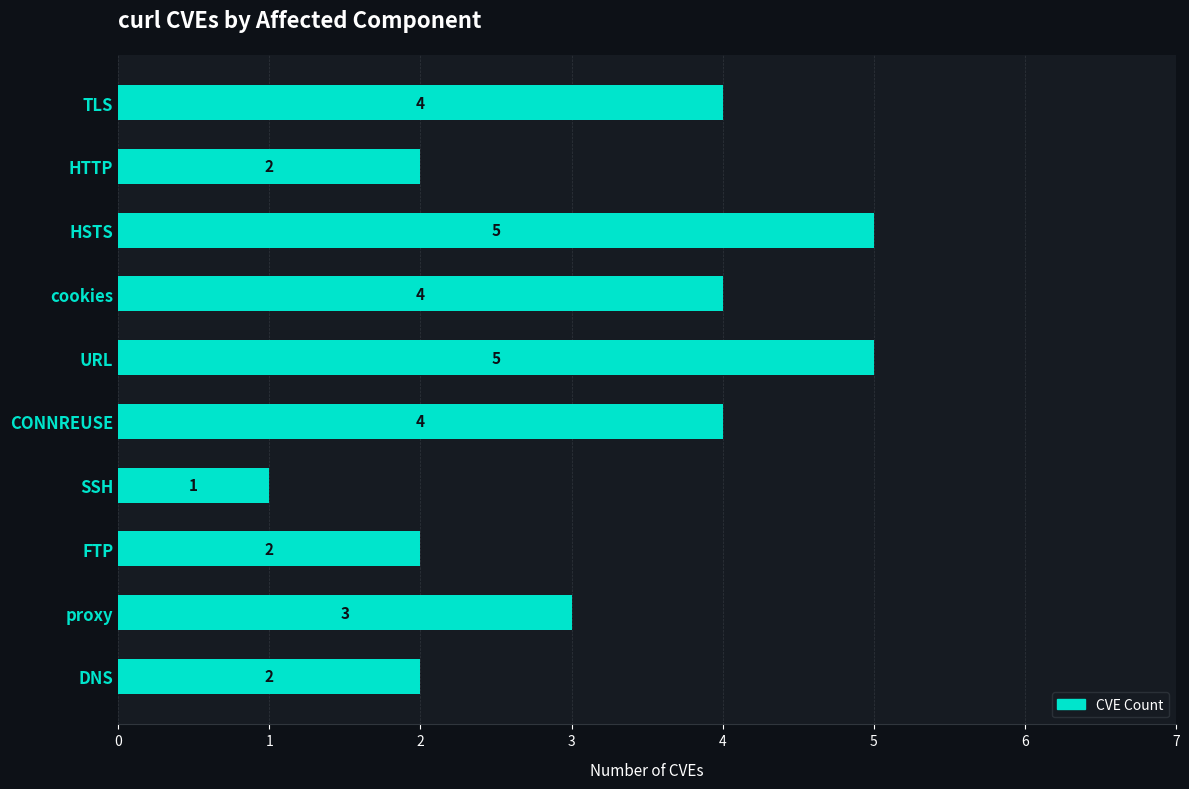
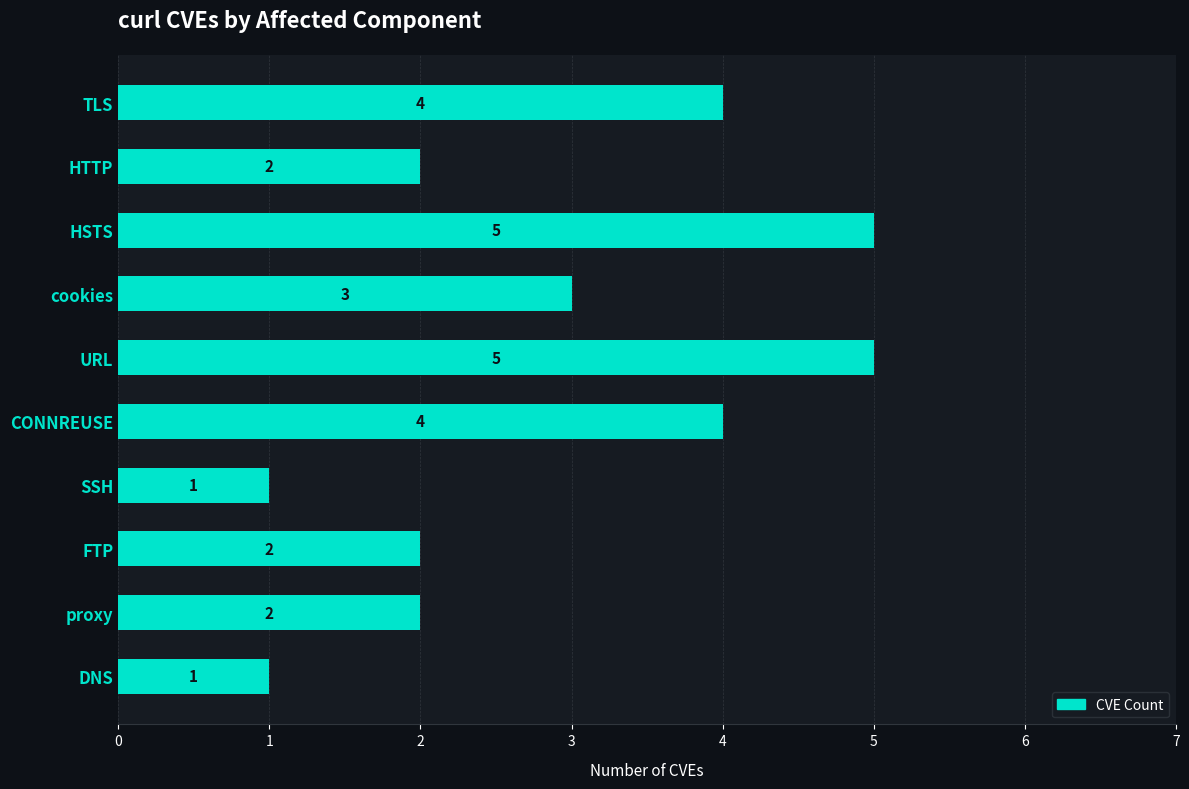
  {
    "TLS": 4,
    "HTTP": 2,
    "HSTS": 5,
-   "cookies": 4,
+   "cookies": 3,
    "URL": 5,
    "CONNREUSE": 4,
    "SSH": 1,
    "FTP": 2,
-   "proxy": 3,
-   "DNS": 2
+   "proxy": 2,
+   "DNS": 1
  }
